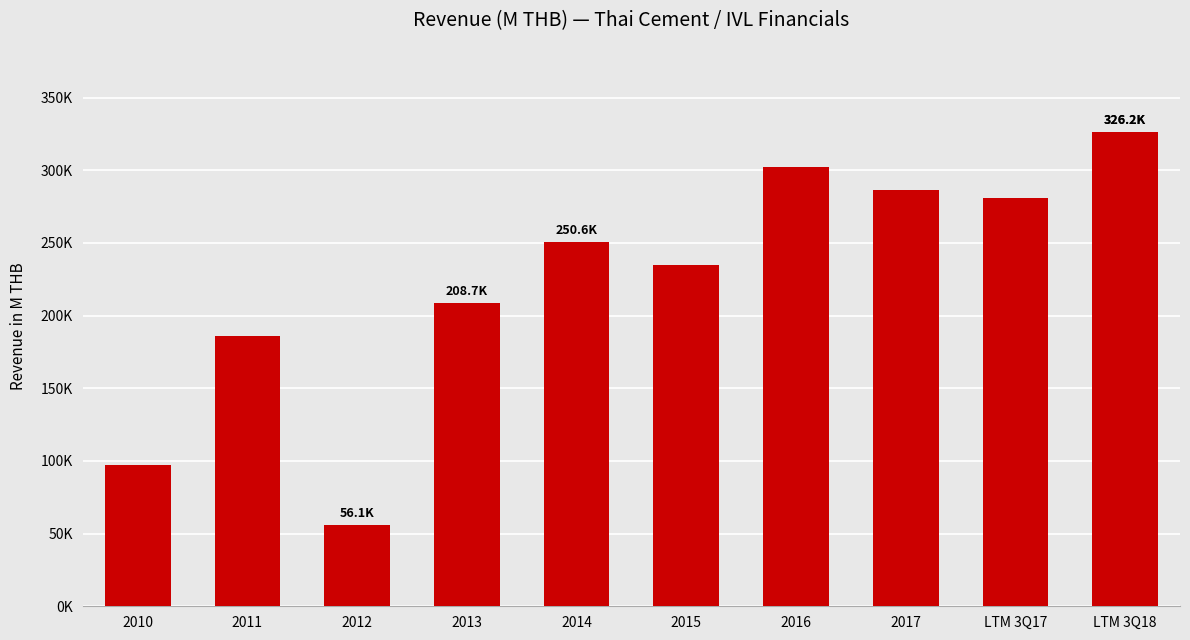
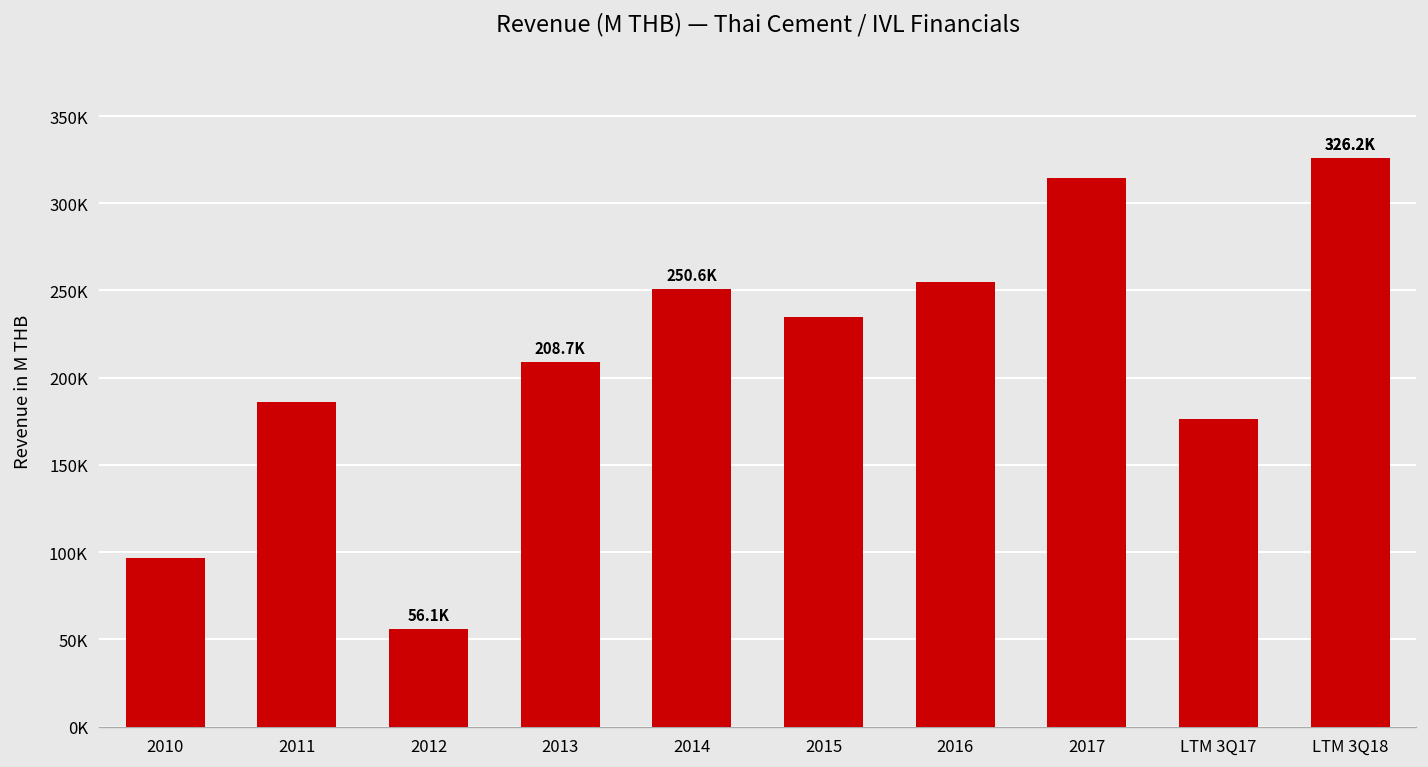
  {
    "2010": 97000,
    "2011": 186000,
    "2015": 235000,
-   "2016": 302000,
-   "2017": 286000,
-   "LTM 3Q17": 281000
+   "2016": 255000,
+   "2017": 314000,
+   "LTM 3Q17": 176000
  }
